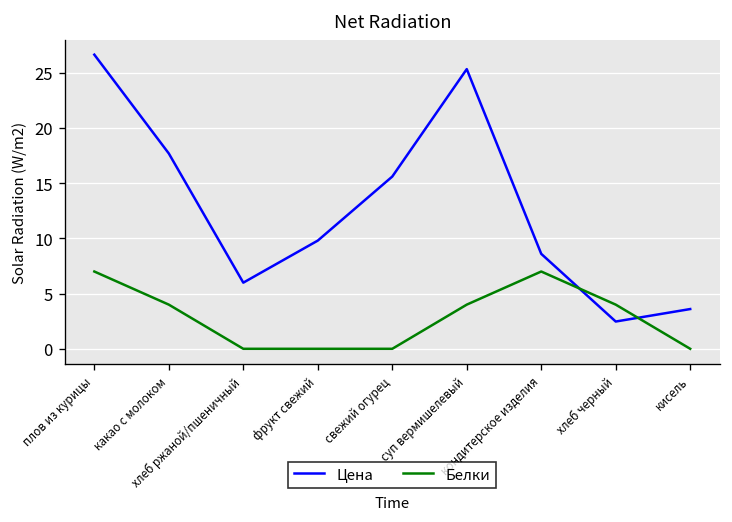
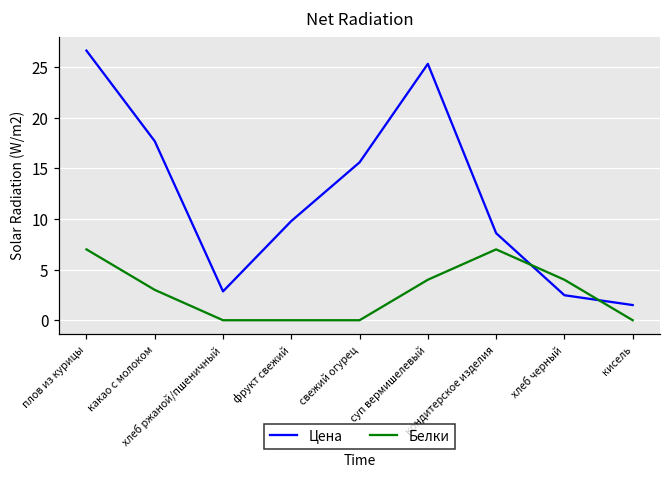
  {
    "Цена": {
      "плов из курицы": 27,
      "какао с молоком": 18,
-     "хлеб ржаной/пшеничный": 6,
+     "хлеб ржаной/пшеничный": 3,
      "фрукт свежий": 10,
      "свежий огурец": 16,
      "суп вермишелевый": 25,
      "кондитерское изделия": 9,
      "хлеб черный": 2,
-     "кисель": 4
+     "кисель": 2
    },
    "Белки": {
      "плов из курицы": 7,
-     "какао с молоком": 4,
+     "какао с молоком": 3,
      "хлеб ржаной/пшеничный": 0,
      "фрукт свежий": 0,
      "свежий огурец": 0,
      "суп вермишелевый": 4,
      "кондитерское изделия": 7,
      "хлеб черный": 4,
      "кисель": 0
    }
  }
